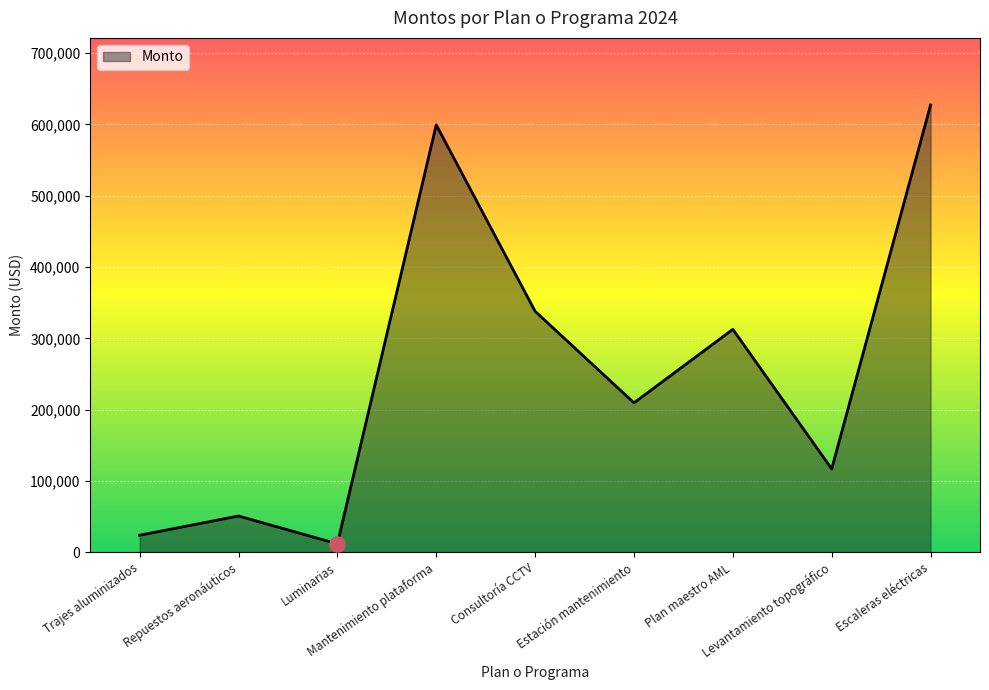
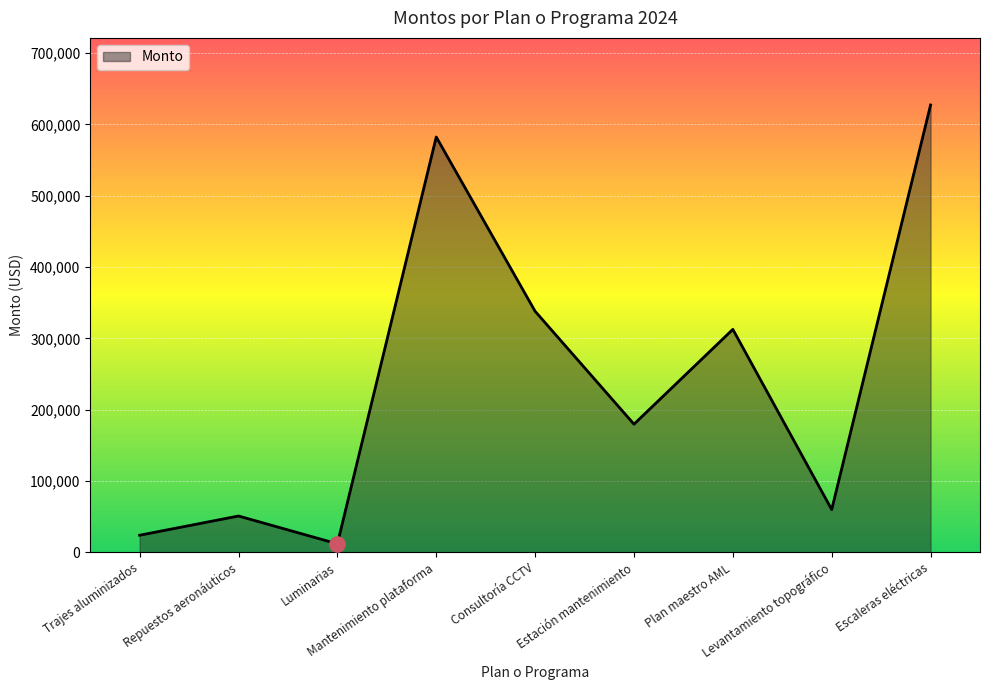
  {
    "Monto": {
      "Trajes aluminizados": "20,000",
      "Repuestos aeronáuticos": "50,000",
-     "Mantenimiento plataforma": "600,000",
+     "Mantenimiento plataforma": "580,000",
      "Consultoría CCTV": "340,000",
-     "Estación mantenimiento": "210,000",
+     "Estación mantenimiento": "180,000",
      "Plan maestro AML": "310,000",
-     "Levantamiento topográfico": "120,000",
+     "Levantamiento topográfico": "60,000",
      "Escaleras eléctricas": "630,000"
    }
  }
